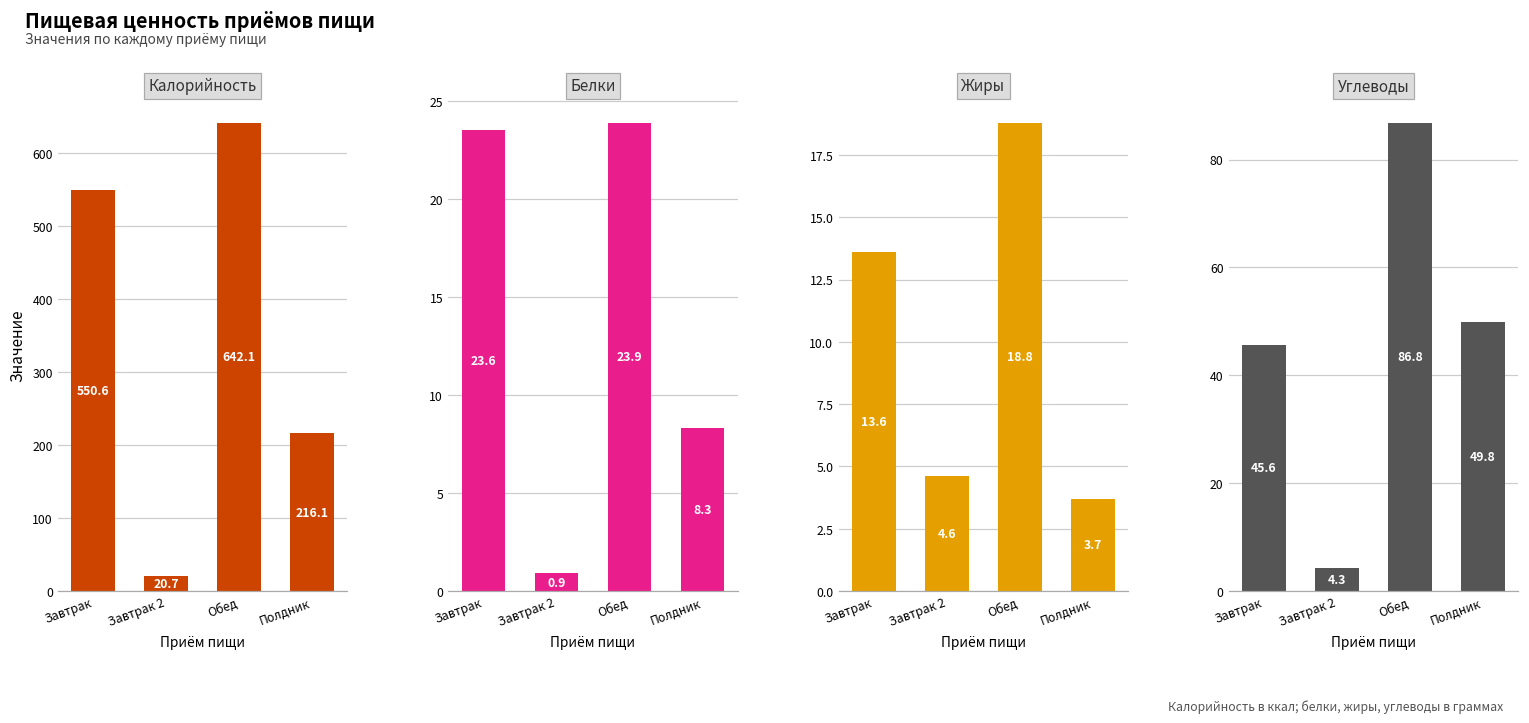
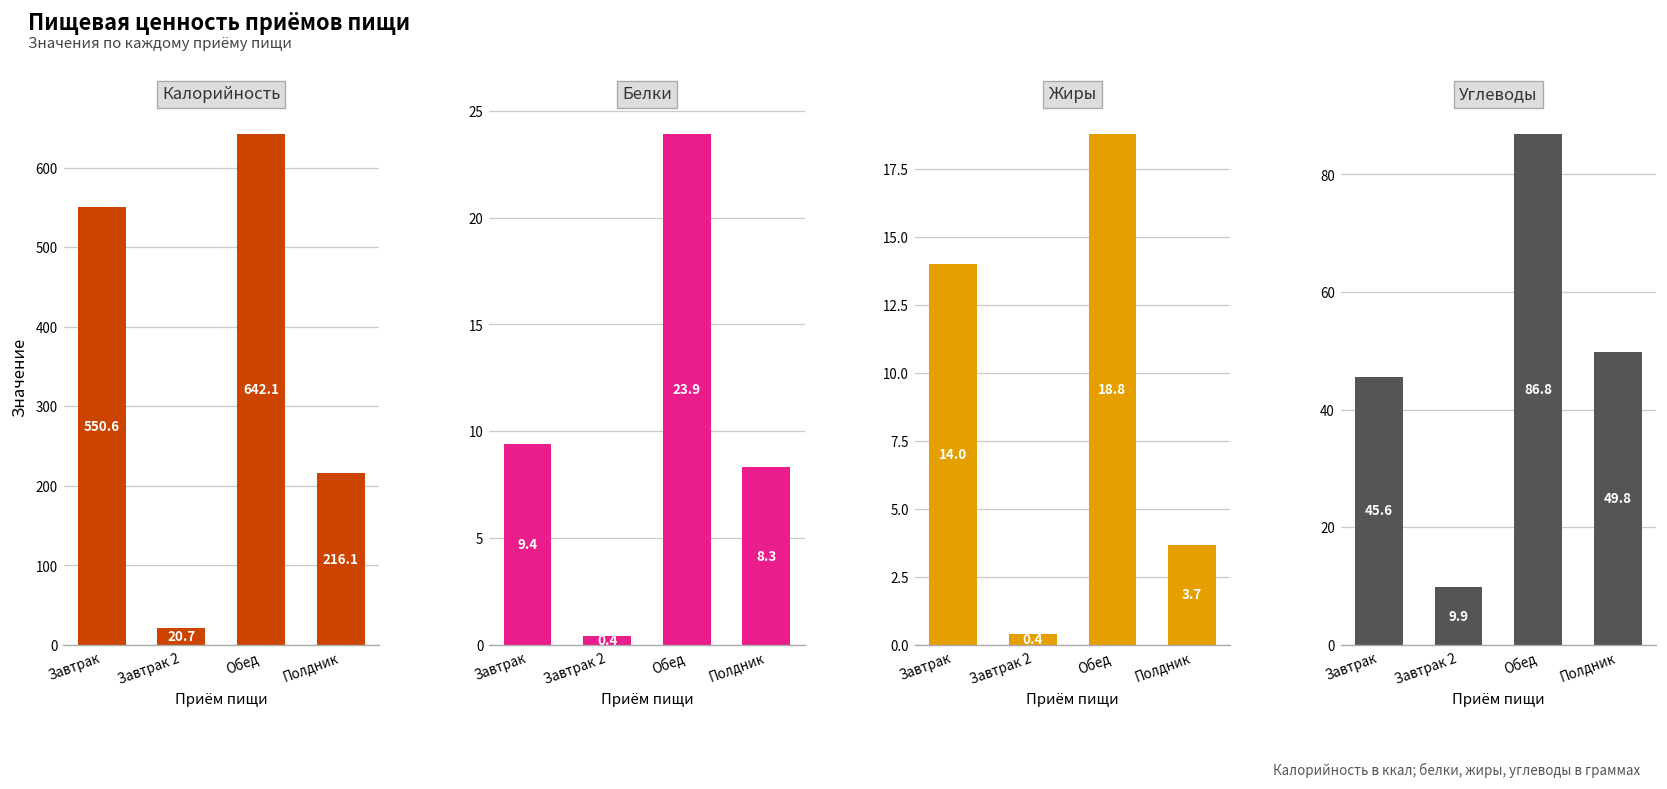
  {
    "Калорийность": {
      "Завтрак": 550.6,
      "Завтрак 2": 20.7,
      "Обед": 642.1,
      "Полдник": 216.1
    },
    "Белки": {
-     "Завтрак": 23.6,
-     "Завтрак 2": 0.9,
+     "Завтрак": 9.4,
+     "Завтрак 2": 0.4,
      "Обед": 23.9,
      "Полдник": 8.3
    },
    "Жиры": {
-     "Завтрак": 13.6,
-     "Завтрак 2": 4.6,
+     "Завтрак": 14.0,
+     "Завтрак 2": 0.4,
      "Обед": 18.8,
      "Полдник": 3.7
    },
    "Углеводы": {
      "Завтрак": 45.6,
-     "Завтрак 2": 4.3,
+     "Завтрак 2": 9.9,
      "Обед": 86.8,
      "Полдник": 49.8
    }
  }
